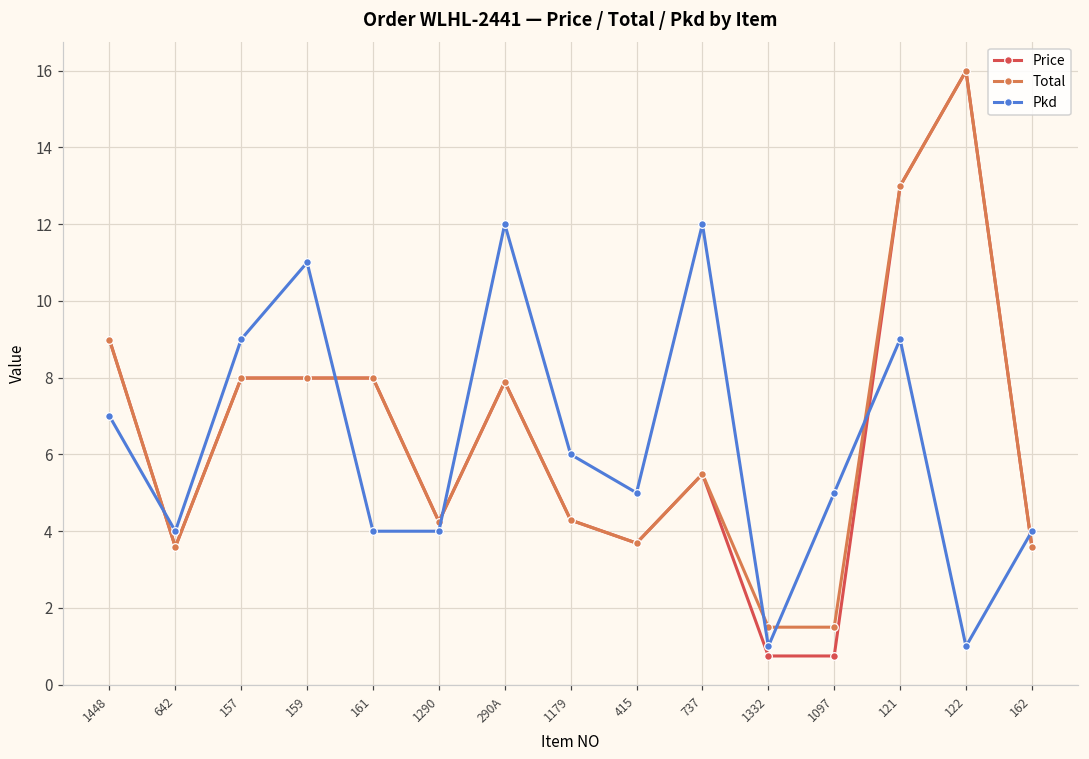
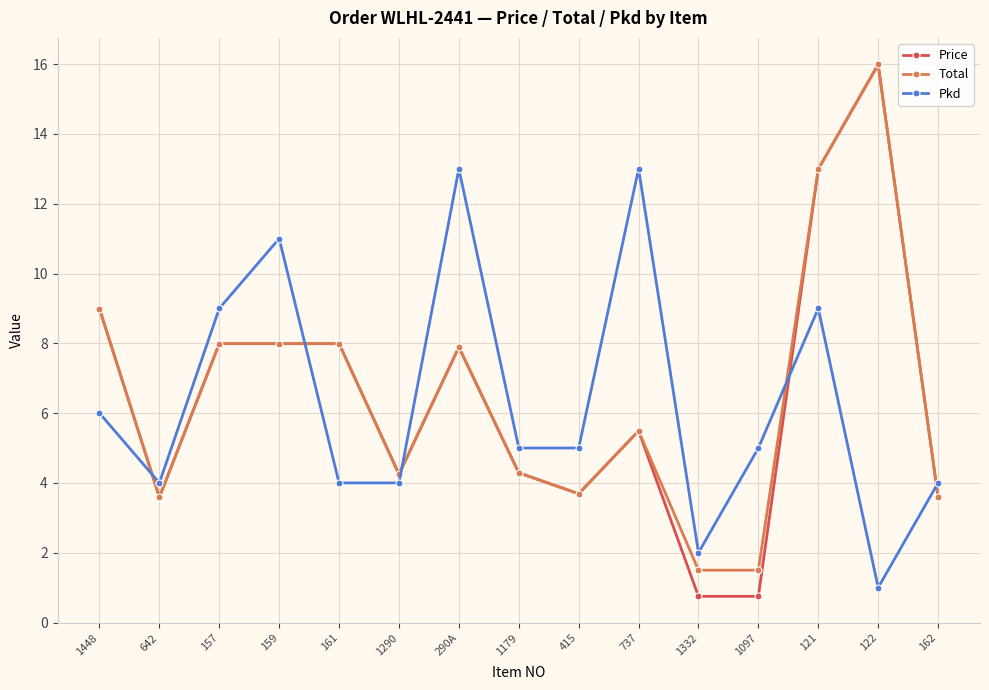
  {
    "Pkd": {
-     "1448": 7,
+     "1448": 6,
      "642": 4,
      "157": 9,
      "159": 11,
      "161": 4,
      "1290": 4,
-     "290A": 12,
-     "1179": 6,
+     "290A": 13,
+     "1179": 5,
      "415": 5,
-     "737": 12,
-     "1332": 1,
+     "737": 13,
+     "1332": 2,
      "1097": 5,
      "121": 9,
      "122": 1,
      "162": 4
    }
  }
